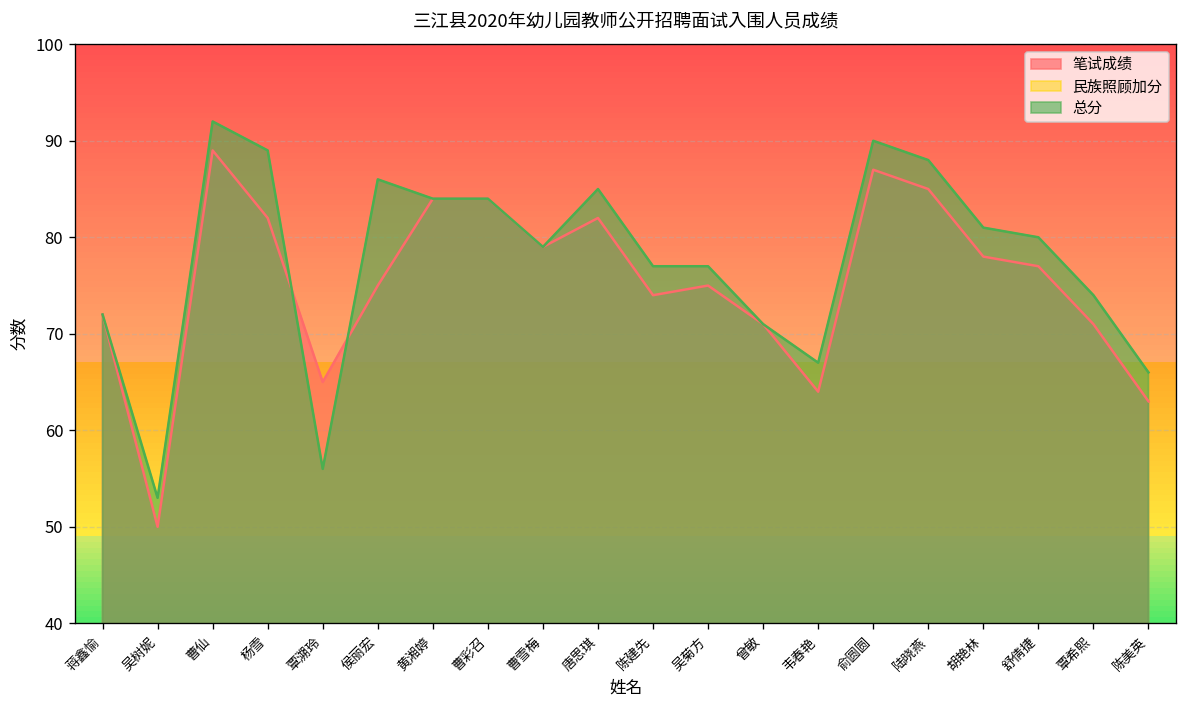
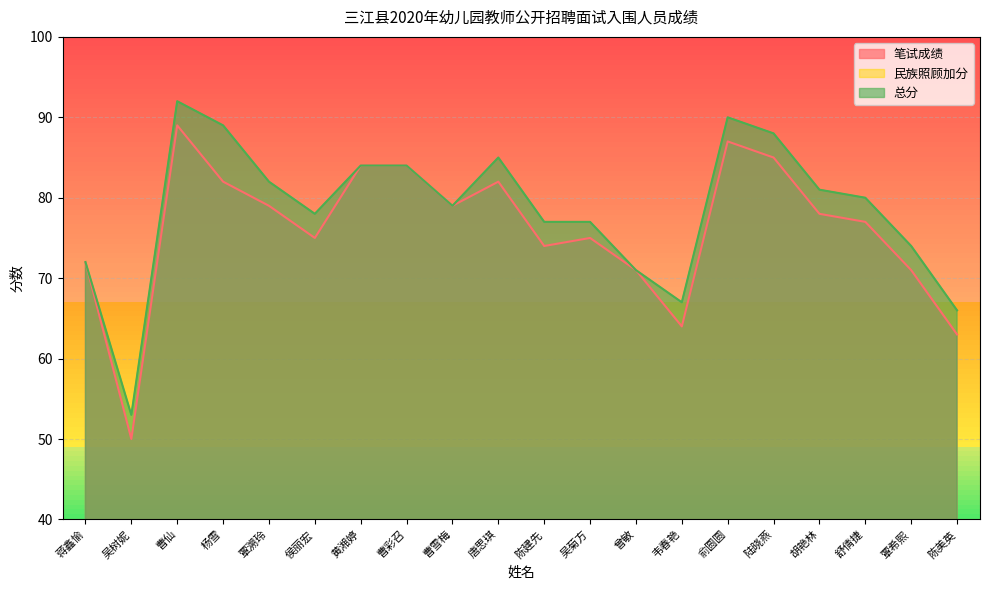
  {
    "笔试成绩": {
      "吴树妮": 50,
      "曹仙": 89,
      "杨雪": 82,
-     "覃溯玲": 65,
+     "覃溯玲": 79,
      "侯丽宏": 75,
      "唐思琪": 82,
      "陈建先": 74,
      "吴菊方": 75,
      "韦春艳": 64,
      "俞圆圆": 87,
      "陆晓燕": 85,
      "胡艳林": 78,
      "舒倩捷": 77,
      "覃希熙": 71,
      "陈美英": 63
    },
    "总分": {
      "吴树妮": 53,
      "曹仙": 92,
      "杨雪": 89,
-     "覃溯玲": 56,
-     "侯丽宏": 86,
+     "覃溯玲": 82,
+     "侯丽宏": 78,
      "唐思琪": 85,
      "陈建先": 77,
      "吴菊方": 77,
      "韦春艳": 67,
      "俞圆圆": 90,
      "陆晓燕": 88,
      "胡艳林": 81,
      "舒倩捷": 80,
      "覃希熙": 74,
      "陈美英": 66
    }
  }
